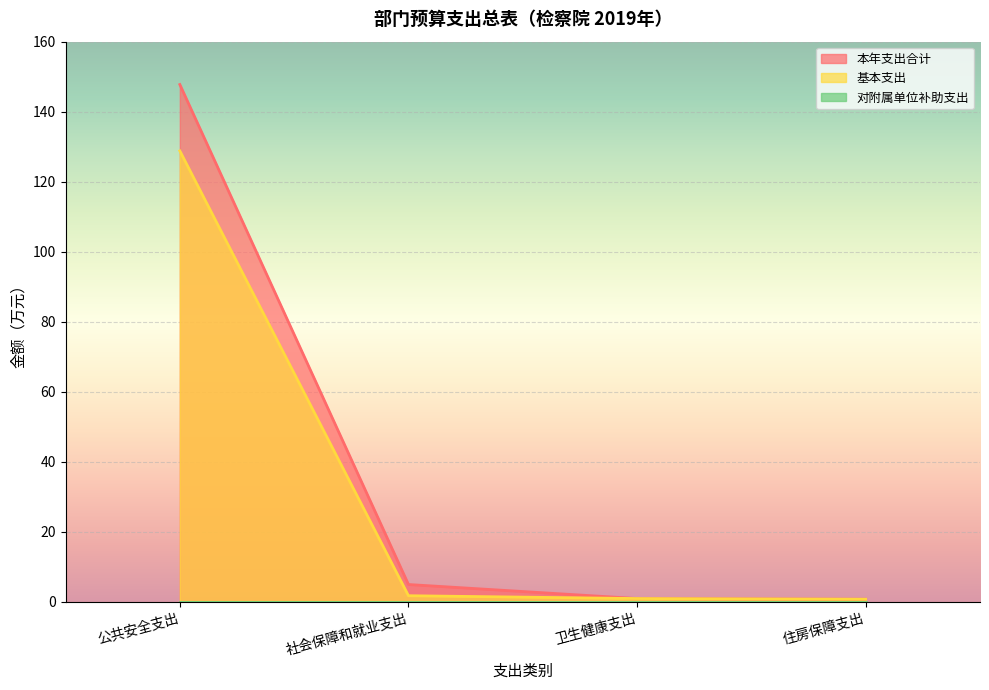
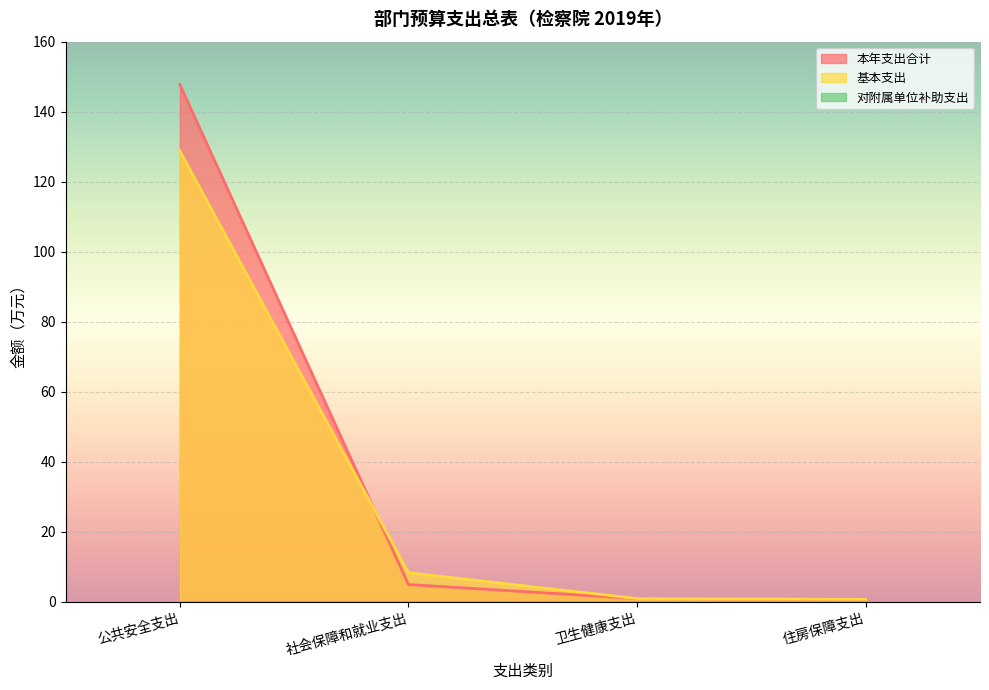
  {
    "本年支出合计": {
      "公共安全支出": 148,
      "社会保障和就业支出": 5
    },
    "基本支出": {
      "公共安全支出": 129,
-     "社会保障和就业支出": 2
+     "社会保障和就业支出": 8
    },
    "对附属单位补助支出": {
      "公共安全支出": 0,
      "社会保障和就业支出": 0,
      "卫生健康支出": 0,
      "住房保障支出": 0
    }
  }
